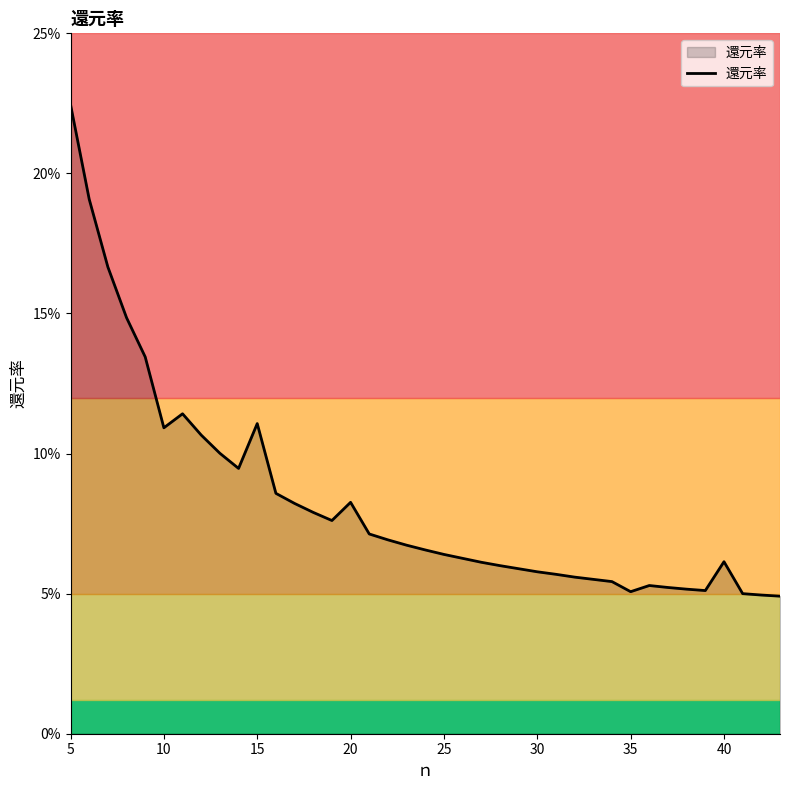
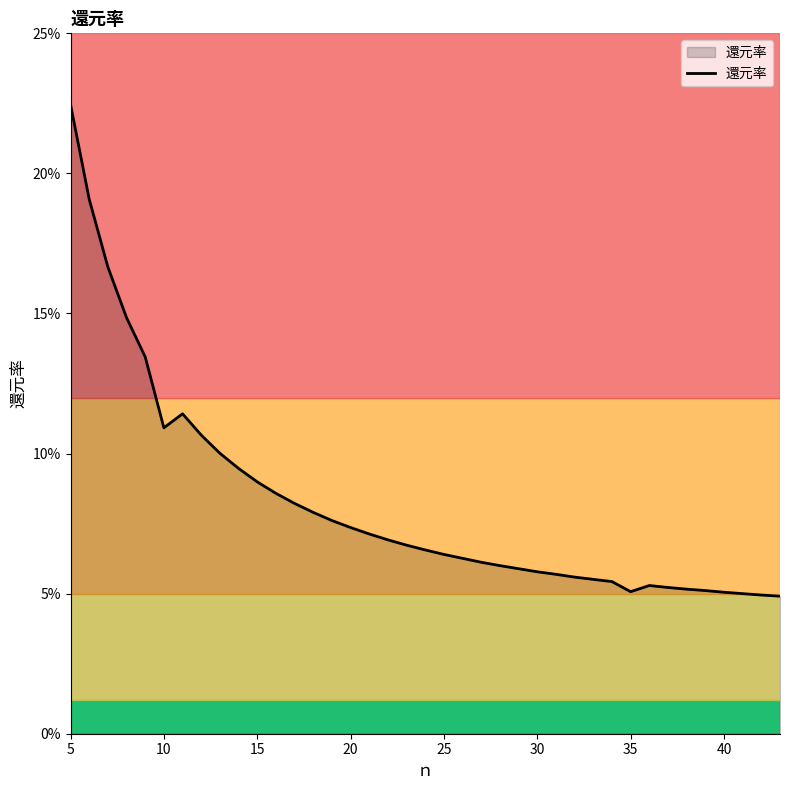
  {
    "5": "22.5%",
    "10": "10.9%",
-   "15": "11.1%",
-   "20": "8.3%",
+   "15": "9.0%",
+   "20": "7.4%",
    "25": "6.4%",
    "30": "5.8%",
    "35": "5.1%",
-   "40": "6.1%"
+   "40": "5.1%"
  }
